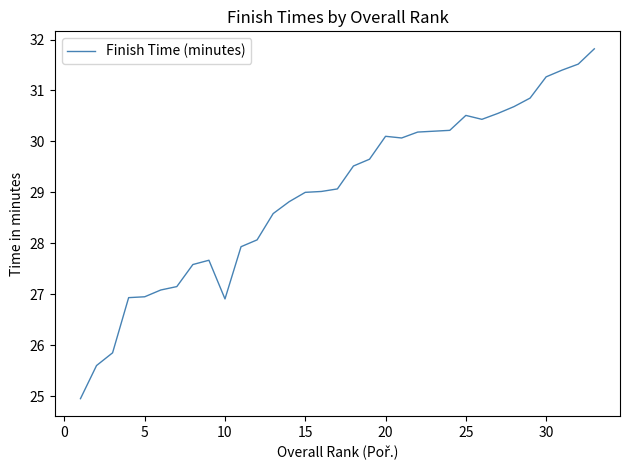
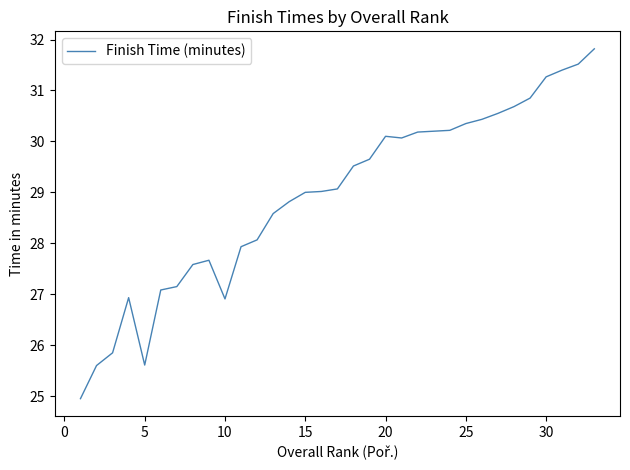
  {
-   "5": 27.0,
+   "5": 25.6,
    "10": 26.9,
    "15": 29.0,
    "20": 30.1,
-   "25": 30.5,
+   "25": 30.4,
    "30": 31.3
  }
